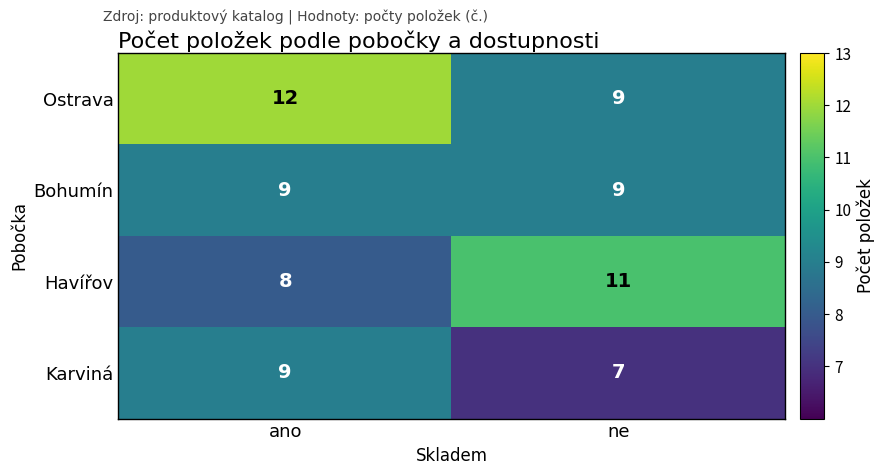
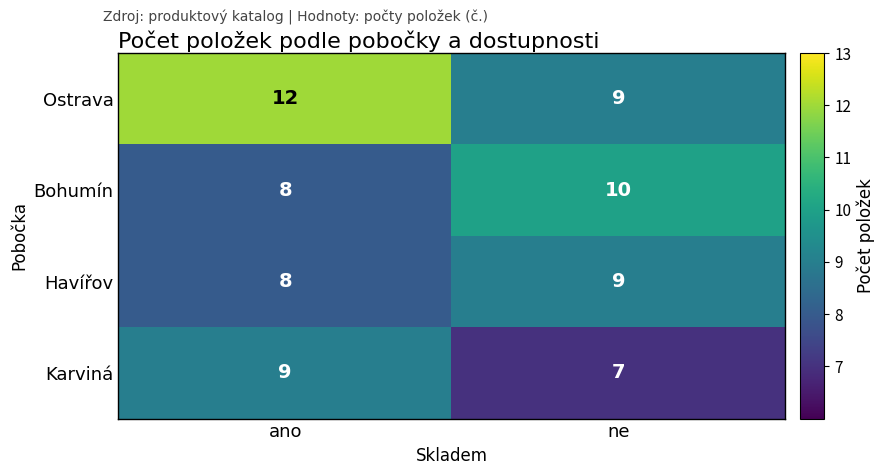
  {
    "Ostrava": {
      "ano": 12,
      "ne": 9
    },
    "Bohumín": {
-     "ano": 9,
-     "ne": 9
+     "ano": 8,
+     "ne": 10
    },
    "Havířov": {
      "ano": 8,
-     "ne": 11
+     "ne": 9
    },
    "Karviná": {
      "ano": 9,
      "ne": 7
    }
  }
